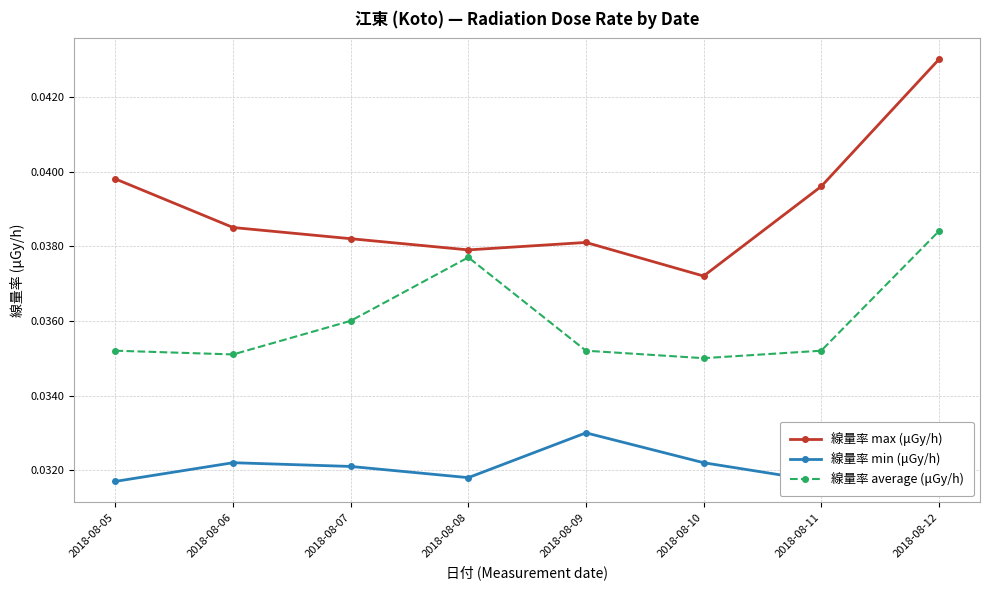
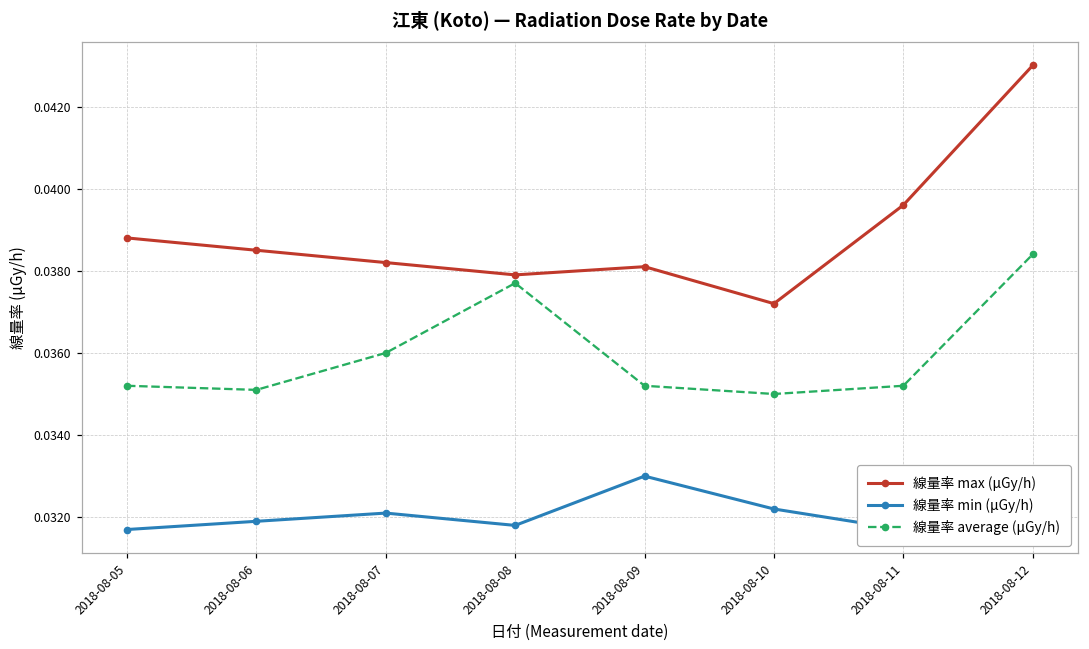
  {
    "線量率 max (μGy/h)": {
-     "2018-08-05": 0.0398,
+     "2018-08-05": 0.0388,
      "2018-08-06": 0.0385,
      "2018-08-07": 0.0382,
      "2018-08-08": 0.0379,
      "2018-08-09": 0.0381,
      "2018-08-10": 0.0372,
      "2018-08-11": 0.0396,
      "2018-08-12": 0.0430
    },
    "線量率 min (μGy/h)": {
      "2018-08-05": 0.0317,
-     "2018-08-06": 0.0322,
+     "2018-08-06": 0.0319,
      "2018-08-07": 0.0321,
      "2018-08-08": 0.0318,
      "2018-08-09": 0.0330,
      "2018-08-10": 0.0322
    },
    "線量率 average (μGy/h)": {
      "2018-08-05": 0.0352,
      "2018-08-06": 0.0351,
      "2018-08-07": 0.0360,
      "2018-08-08": 0.0377,
      "2018-08-09": 0.0352,
      "2018-08-10": 0.0350,
      "2018-08-11": 0.0352,
      "2018-08-12": 0.0384
    }
  }
